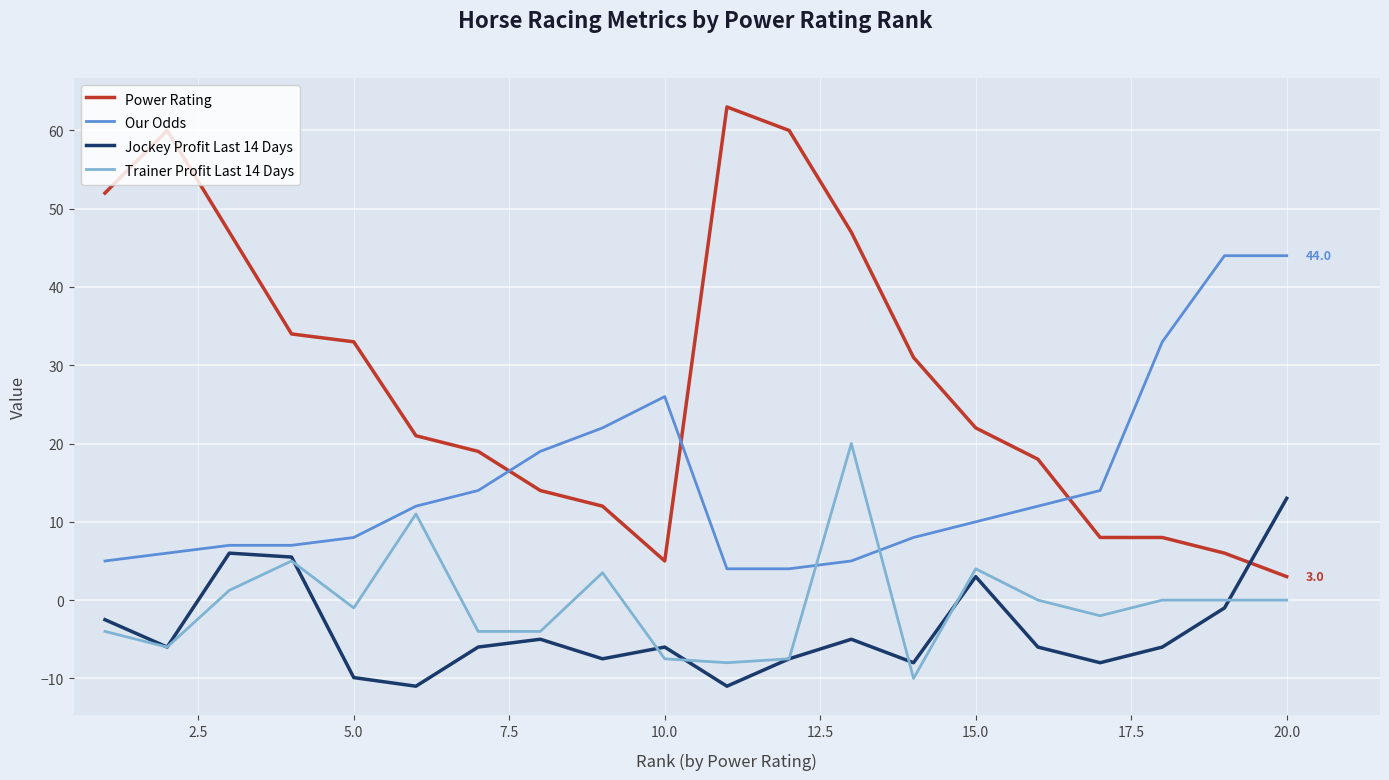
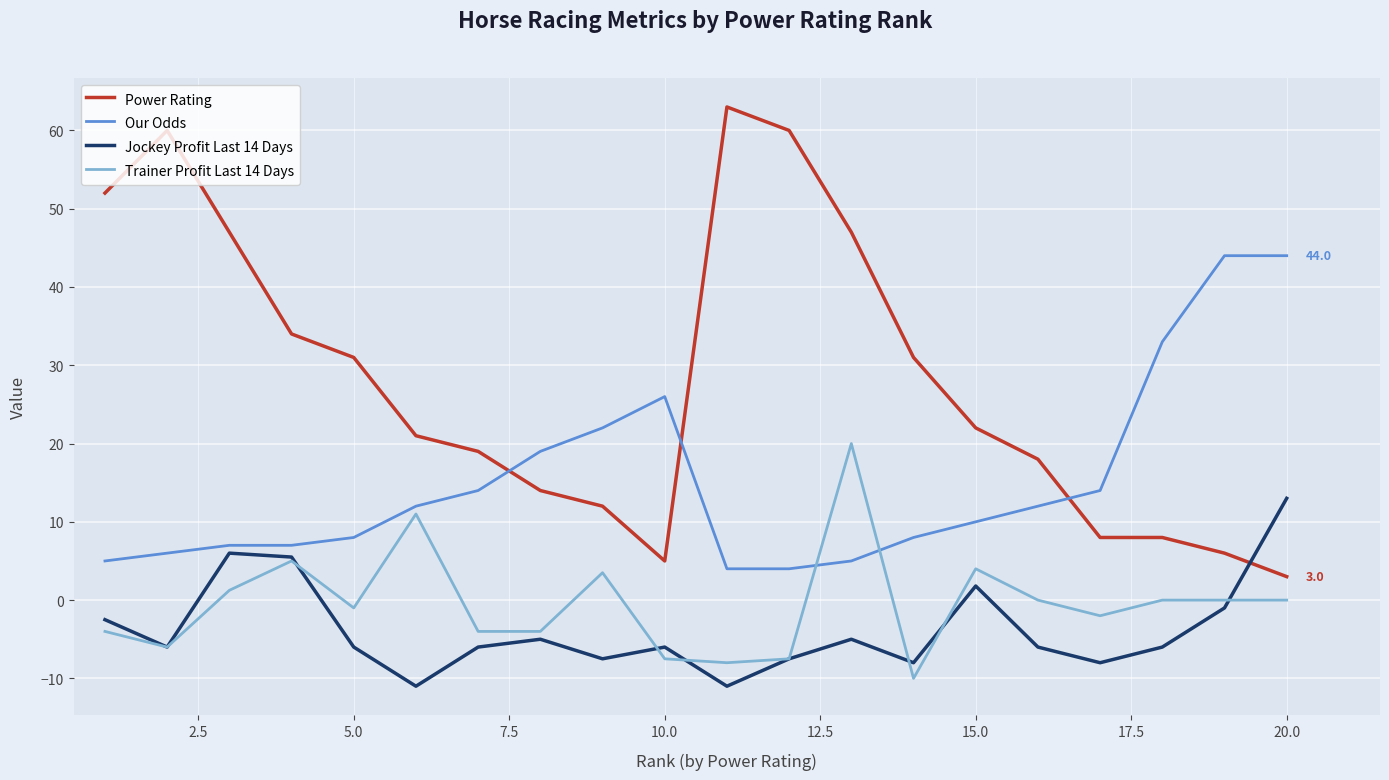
  {
    "Power Rating": {
-     "5.0": 33,
+     "5.0": 31,
      "10.0": 5,
      "15.0": 22
    },
    "Jockey Profit Last 14 Days": {
-     "5.0": -10,
+     "5.0": -6,
      "10.0": -6,
-     "15.0": 3,
+     "15.0": 2,
      "20.0": 13
    }
  }
